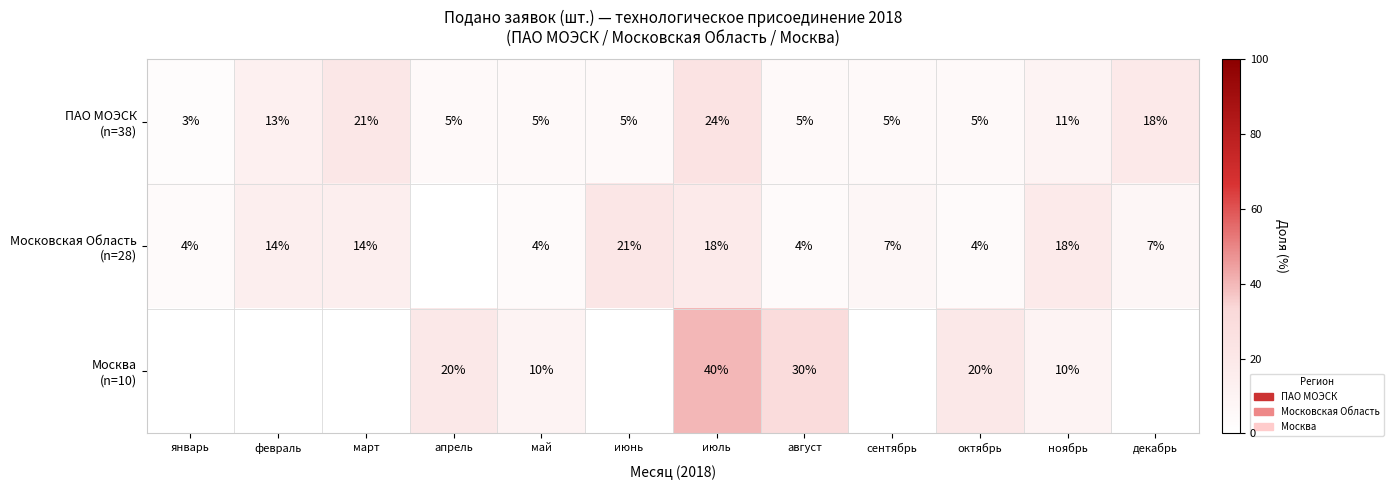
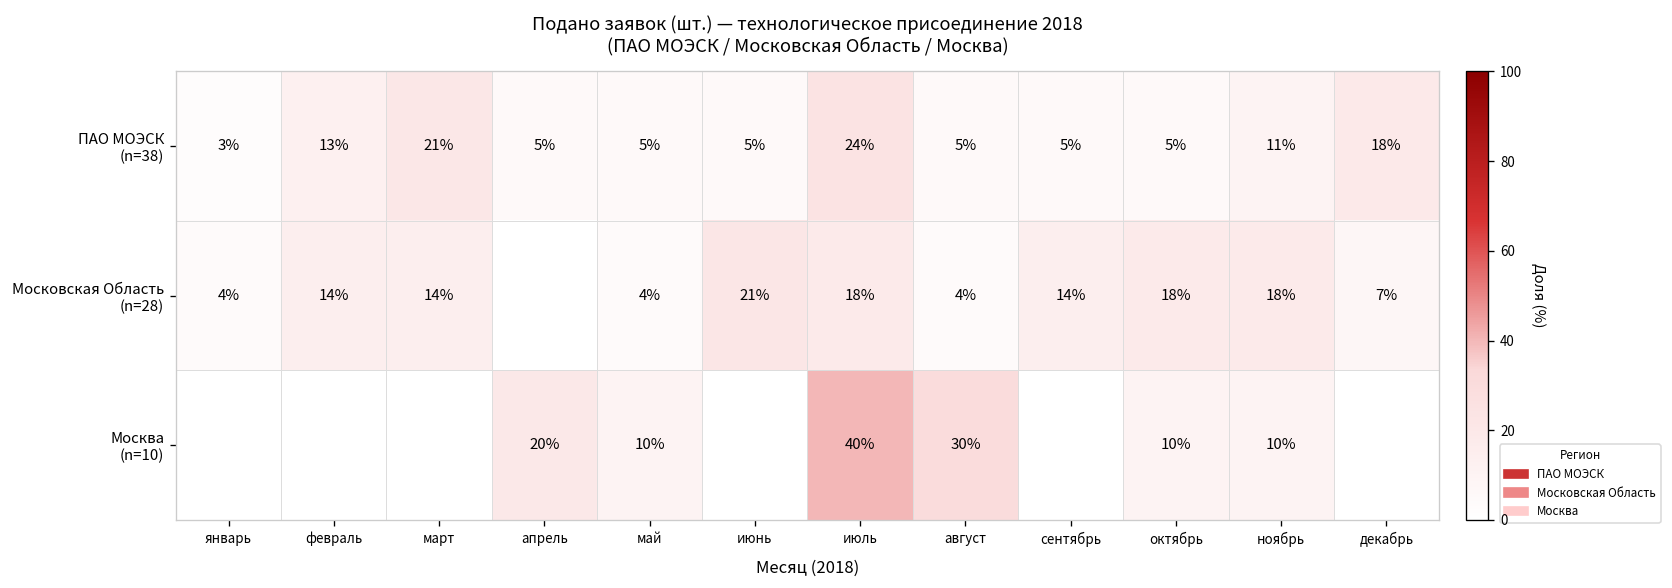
  {
    "ПАО МОЭСК (n=38)": {
      "январь": "3%",
      "февраль": "13%",
      "март": "21%",
      "апрель": "5%",
      "май": "5%",
      "июнь": "5%",
      "июль": "24%",
      "август": "5%",
      "сентябрь": "5%",
      "октябрь": "5%",
      "ноябрь": "11%",
      "декабрь": "18%"
    },
    "Московская Область (n=28)": {
      "январь": "4%",
      "февраль": "14%",
      "март": "14%",
      "май": "4%",
      "июнь": "21%",
      "июль": "18%",
      "август": "4%",
-     "сентябрь": "7%",
-     "октябрь": "4%",
+     "сентябрь": "14%",
+     "октябрь": "18%",
      "ноябрь": "18%",
      "декабрь": "7%"
    },
    "Москва (n=10)": {
      "апрель": "20%",
      "май": "10%",
      "июль": "40%",
      "август": "30%",
-     "октябрь": "20%",
+     "октябрь": "10%",
      "ноябрь": "10%"
    }
  }
